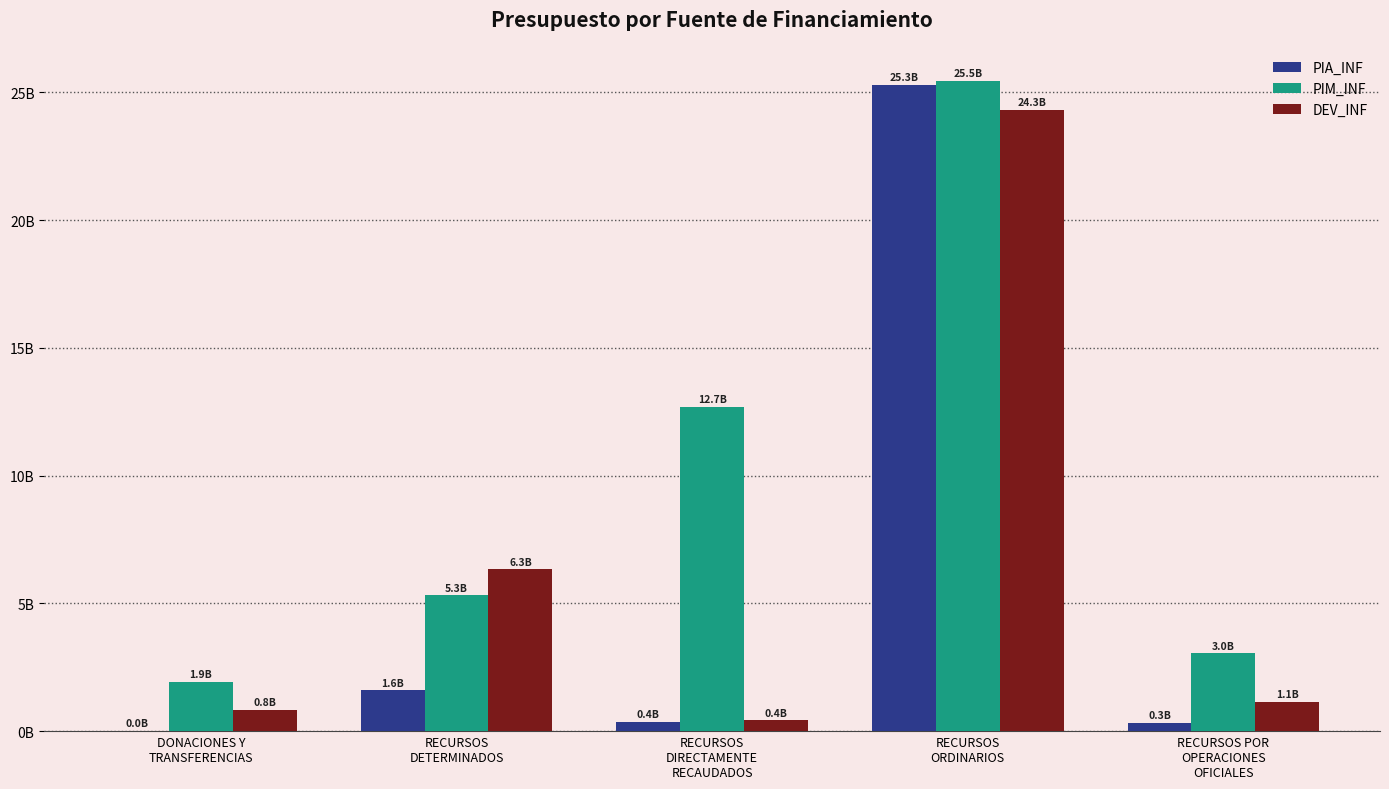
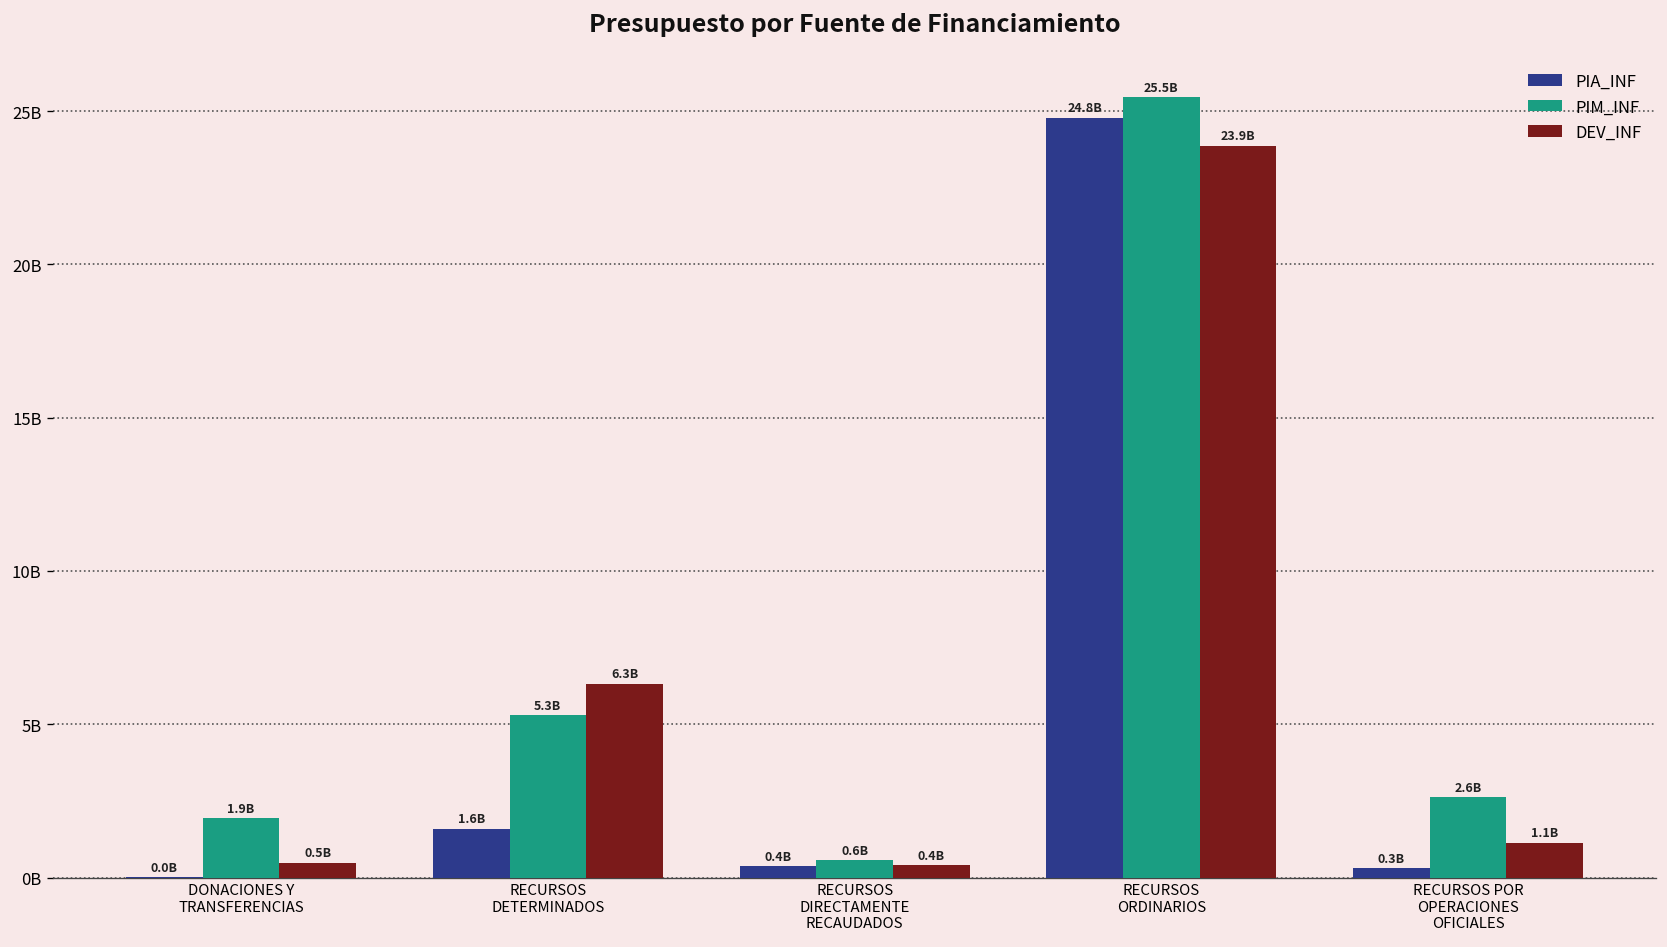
  {
    "PIA_INF": {
      "RECURSOS DETERMINADOS": "1.6B",
      "RECURSOS DIRECTAMENTE RECAUDADOS": "0.4B",
-     "RECURSOS ORDINARIOS": "25.3B",
+     "RECURSOS ORDINARIOS": "24.8B",
      "RECURSOS POR OPERACIONES OFICIALES": "0.3B"
    },
    "PIM_INF": {
      "DONACIONES Y TRANSFERENCIAS": "1.9B",
      "RECURSOS DETERMINADOS": "5.3B",
-     "RECURSOS DIRECTAMENTE RECAUDADOS": "12.7B",
+     "RECURSOS DIRECTAMENTE RECAUDADOS": "0.6B",
      "RECURSOS ORDINARIOS": "25.5B",
-     "RECURSOS POR OPERACIONES OFICIALES": "3.0B"
+     "RECURSOS POR OPERACIONES OFICIALES": "2.6B"
    },
    "DEV_INF": {
-     "DONACIONES Y TRANSFERENCIAS": "0.8B",
+     "DONACIONES Y TRANSFERENCIAS": "0.5B",
      "RECURSOS DETERMINADOS": "6.3B",
      "RECURSOS DIRECTAMENTE RECAUDADOS": "0.4B",
-     "RECURSOS ORDINARIOS": "24.3B",
+     "RECURSOS ORDINARIOS": "23.9B",
      "RECURSOS POR OPERACIONES OFICIALES": "1.1B"
    }
  }
